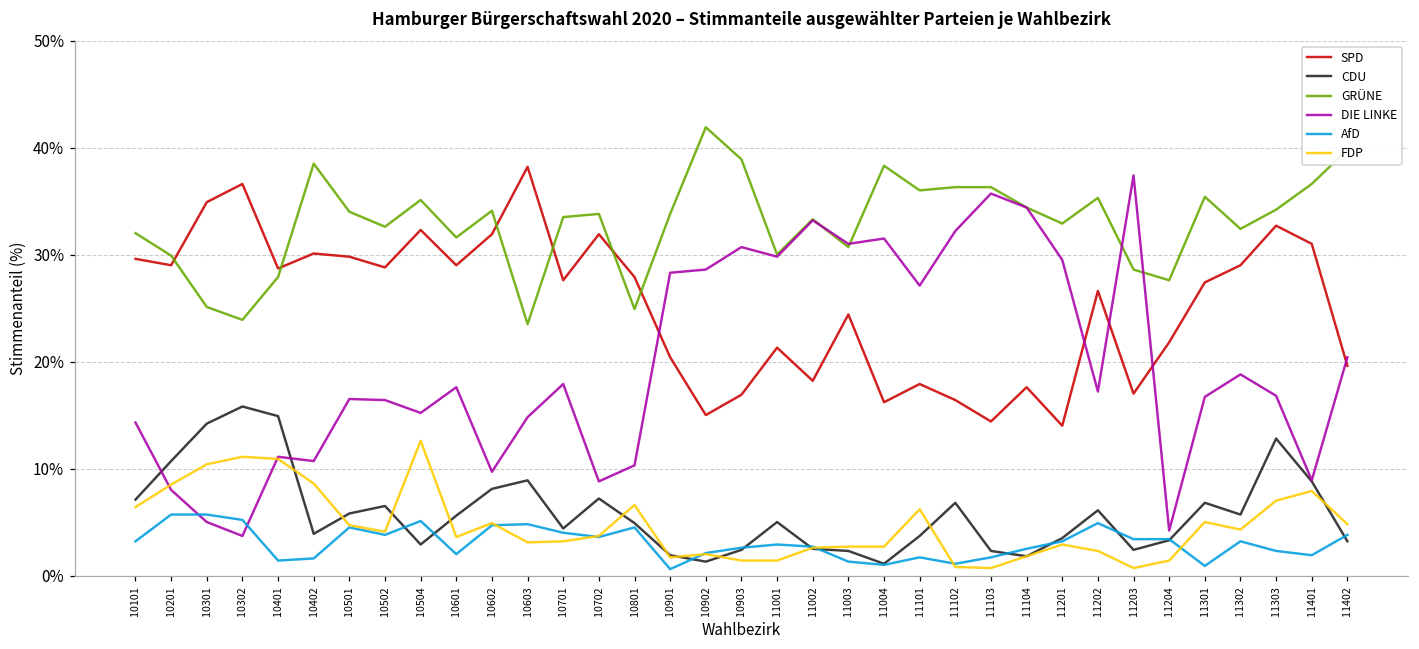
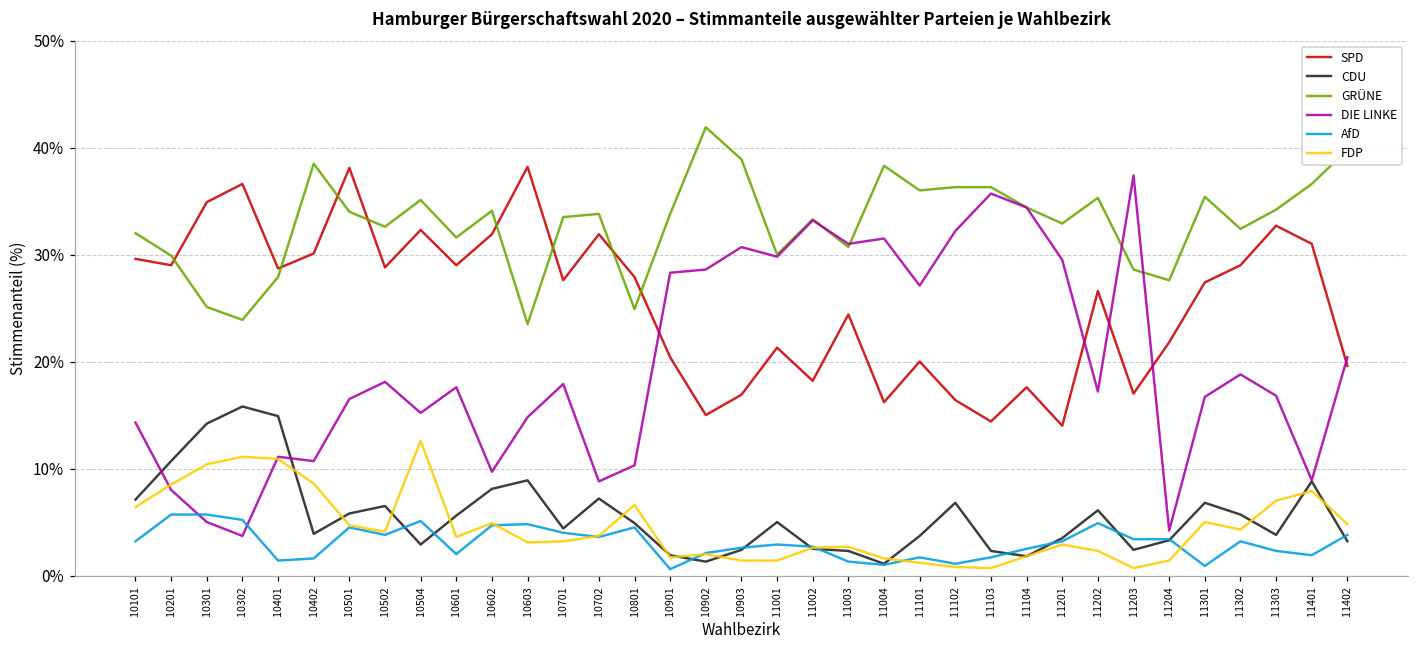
  {
    "SPD": {
      "10101": "30%",
      "10201": "29%",
      "10301": "35%",
      "10302": "37%",
      "10401": "29%",
      "10402": "30%",
-     "10501": "30%",
+     "10501": "38%",
      "10502": "29%",
      "10504": "32%",
      "10601": "29%",
      "10602": "32%",
      "10603": "38%",
      "10701": "28%",
      "10702": "32%",
      "10801": "28%",
      "10901": "20%",
      "10902": "15%",
      "10903": "17%",
      "11001": "21%",
      "11002": "18%",
      "11003": "24%",
      "11004": "16%",
-     "11101": "18%",
+     "11101": "20%",
      "11102": "16%",
      "11103": "14%",
      "11104": "18%",
      "11201": "14%",
      "11202": "27%",
      "11203": "17%",
      "11204": "22%",
      "11301": "27%",
      "11302": "29%",
      "11303": "33%",
      "11401": "31%",
      "11402": "20%"
    },
    "CDU": {
      "10101": "7%",
      "10201": "11%",
      "10301": "14%",
      "10302": "16%",
      "10401": "15%",
      "10402": "4%",
      "10501": "6%",
      "10502": "7%",
      "10504": "3%",
      "10601": "6%",
      "10602": "8%",
      "10603": "9%",
      "10701": "4%",
      "10702": "7%",
      "10801": "5%",
      "10902": "1%",
      "11001": "5%",
      "11003": "2%",
      "11101": "4%",
      "11102": "7%",
      "11103": "2%",
      "11201": "4%",
      "11202": "6%",
      "11203": "2%",
      "11301": "7%",
      "11302": "6%",
-     "11303": "13%",
+     "11303": "4%",
      "11402": "3%"
    },
    "GRÜNE": {
      "10101": "32%",
      "10201": "30%",
      "10301": "25%",
      "10302": "24%",
      "10401": "28%",
      "10402": "39%",
      "10501": "34%",
      "10502": "33%",
      "10504": "35%",
      "10601": "32%",
      "10602": "34%",
      "10603": "24%",
      "10701": "34%",
      "10702": "34%",
      "10801": "25%",
      "10901": "34%",
      "10902": "42%",
      "10903": "39%",
      "11003": "31%",
      "11004": "38%",
      "11101": "36%",
      "11102": "36%",
      "11103": "36%",
      "11201": "33%",
      "11202": "35%",
      "11203": "29%",
      "11204": "28%",
      "11301": "35%",
      "11302": "32%",
      "11303": "34%",
      "11401": "37%"
    },
    "DIE LINKE": {
      "10101": "14%",
      "10201": "8%",
      "10301": "5%",
      "10302": "4%",
      "10402": "11%",
      "10501": "17%",
-     "10502": "16%",
+     "10502": "18%",
      "10504": "15%",
      "10601": "18%",
      "10602": "10%",
      "10603": "15%",
      "10701": "18%",
      "10702": "9%",
      "10801": "10%",
      "10901": "28%",
      "10902": "29%",
      "10903": "31%",
      "11003": "31%",
      "11004": "32%",
      "11101": "27%",
      "11102": "32%",
      "11103": "36%",
      "11201": "30%",
      "11202": "17%",
      "11203": "37%",
      "11204": "4%",
      "11301": "17%",
      "11302": "19%",
      "11303": "17%",
      "11402": "20%"
    },
    "AfD": {
      "10101": "3%",
      "10201": "6%",
      "10301": "6%",
      "10302": "5%",
      "10401": "1%",
      "10402": "2%",
      "10502": "4%",
      "10504": "5%",
      "10601": "2%",
      "10603": "5%",
      "10701": "4%",
      "10801": "5%",
      "10901": "1%",
      "11001": "3%",
      "11003": "1%",
      "11101": "2%",
      "11102": "1%",
      "11103": "2%",
      "11104": "3%",
      "11201": "3%",
      "11202": "5%",
      "11203": "3%",
      "11301": "1%",
      "11302": "3%",
      "11303": "2%",
      "11401": "2%",
      "11402": "4%"
    },
    "FDP": {
      "10101": "6%",
      "10201": "9%",
      "10301": "10%",
      "10302": "11%",
      "10402": "9%",
      "10502": "4%",
      "10504": "13%",
      "10601": "4%",
      "10603": "3%",
      "10701": "3%",
      "10801": "7%",
      "10903": "1%",
      "11001": "1%",
      "11003": "3%",
-     "11004": "3%",
-     "11101": "6%",
+     "11004": "2%",
+     "11101": "1%",
      "11102": "1%",
      "11103": "1%",
      "11201": "3%",
      "11202": "2%",
      "11203": "1%",
      "11204": "1%",
      "11301": "5%",
      "11302": "4%",
      "11303": "7%",
      "11401": "8%",
      "11402": "5%"
    }
  }
